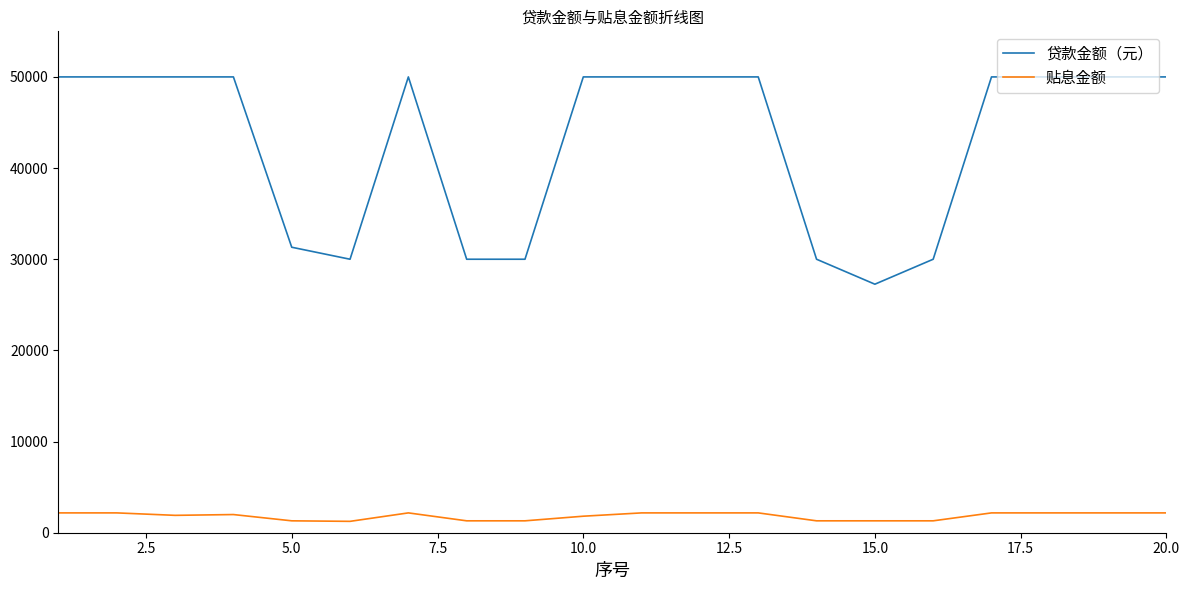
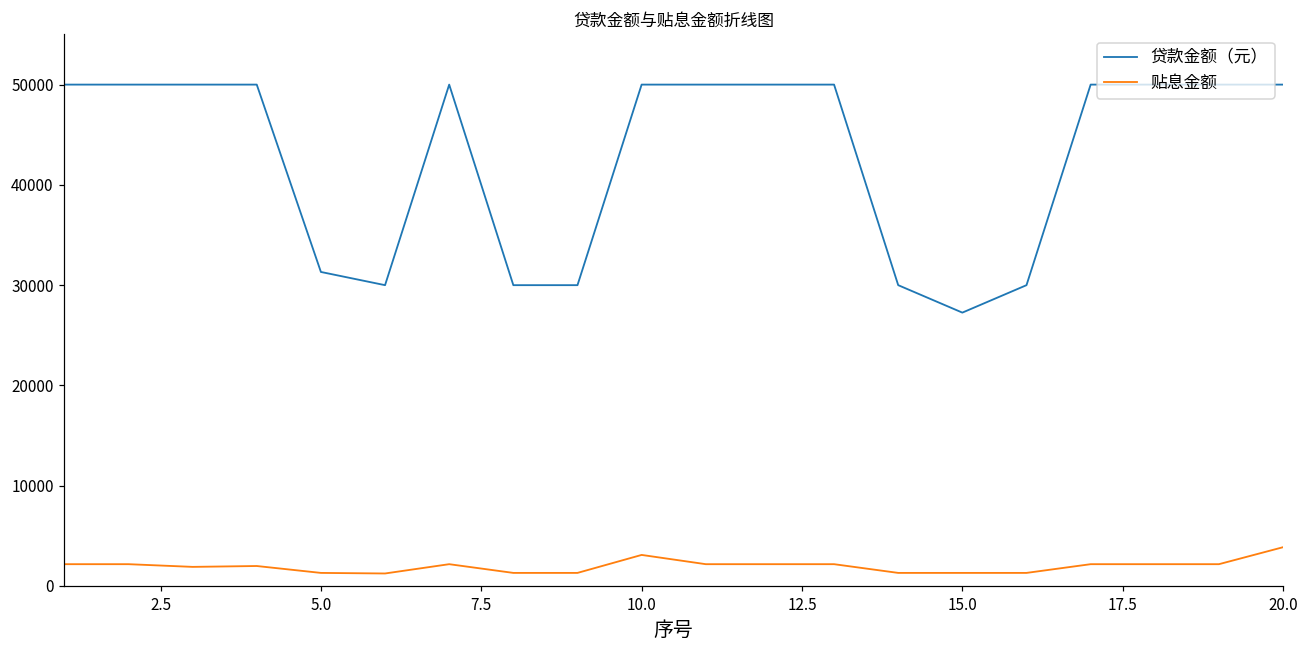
  {
    "贷款金额（元）": {
      "5.0": 31000,
      "10.0": 50000,
      "15.0": 27000,
      "20.0": 50000
    },
    "贴息金额": {
      "5.0": 1000,
-     "10.0": 2000,
+     "10.0": 3000,
      "15.0": 1000,
-     "20.0": 2000
+     "20.0": 4000
    }
  }
